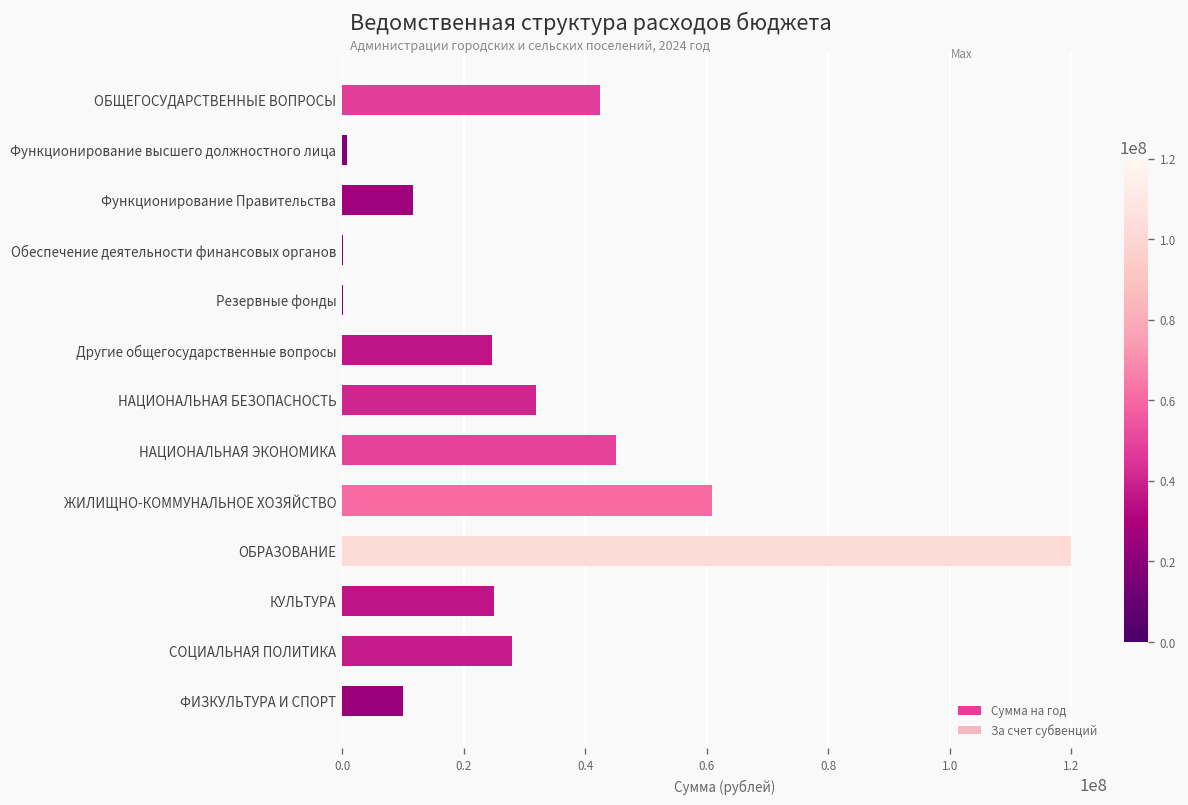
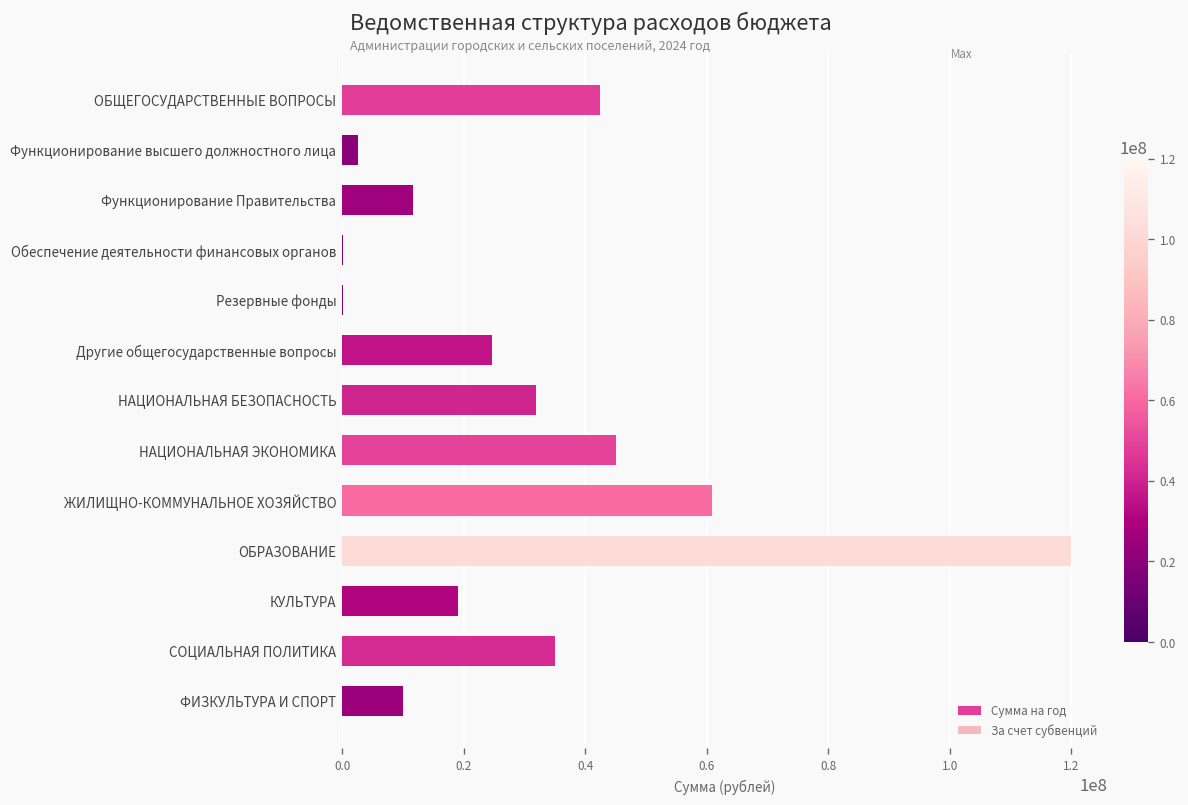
  {
    "Сумма на год": {
      "ОБЩЕГОСУДАРСТВЕННЫЕ ВОПРОСЫ": 42000000,
-     "Функционирование высшего должностного лица": 1000000,
+     "Функционирование высшего должностного лица": 3000000,
      "Функционирование Правительства": 12000000,
      "Другие общегосударственные вопросы": 25000000,
      "НАЦИОНАЛЬНАЯ БЕЗОПАСНОСТЬ": 32000000,
      "НАЦИОНАЛЬНАЯ ЭКОНОМИКА": 45000000,
      "ЖИЛИЩНО-КОММУНАЛЬНОЕ ХОЗЯЙСТВО": 61000000,
      "ОБРАЗОВАНИЕ": 120000000,
-     "КУЛЬТУРА": 25000000,
-     "СОЦИАЛЬНАЯ ПОЛИТИКА": 28000000,
+     "КУЛЬТУРА": 19000000,
+     "СОЦИАЛЬНАЯ ПОЛИТИКА": 35000000,
      "ФИЗКУЛЬТУРА И СПОРТ": 10000000
    },
    "За счет субвенций": {
      "ОБЩЕГОСУДАРСТВЕННЫЕ ВОПРОСЫ": 0,
      "Функционирование высшего должностного лица": 0,
      "Функционирование Правительства": 0,
      "Обеспечение деятельности финансовых органов": 0,
      "Резервные фонды": 0,
      "Другие общегосударственные вопросы": 0,
      "НАЦИОНАЛЬНАЯ БЕЗОПАСНОСТЬ": 0,
      "НАЦИОНАЛЬНАЯ ЭКОНОМИКА": 0,
      "ЖИЛИЩНО-КОММУНАЛЬНОЕ ХОЗЯЙСТВО": 0,
      "ОБРАЗОВАНИЕ": 0,
      "КУЛЬТУРА": 0,
      "СОЦИАЛЬНАЯ ПОЛИТИКА": 0,
      "ФИЗКУЛЬТУРА И СПОРТ": 0
    }
  }
